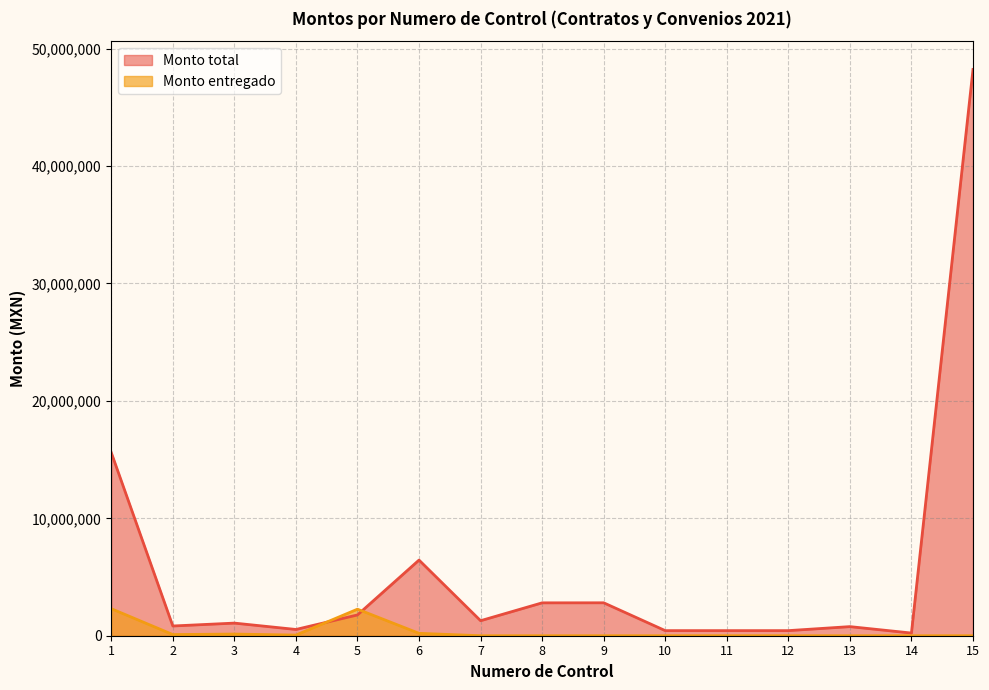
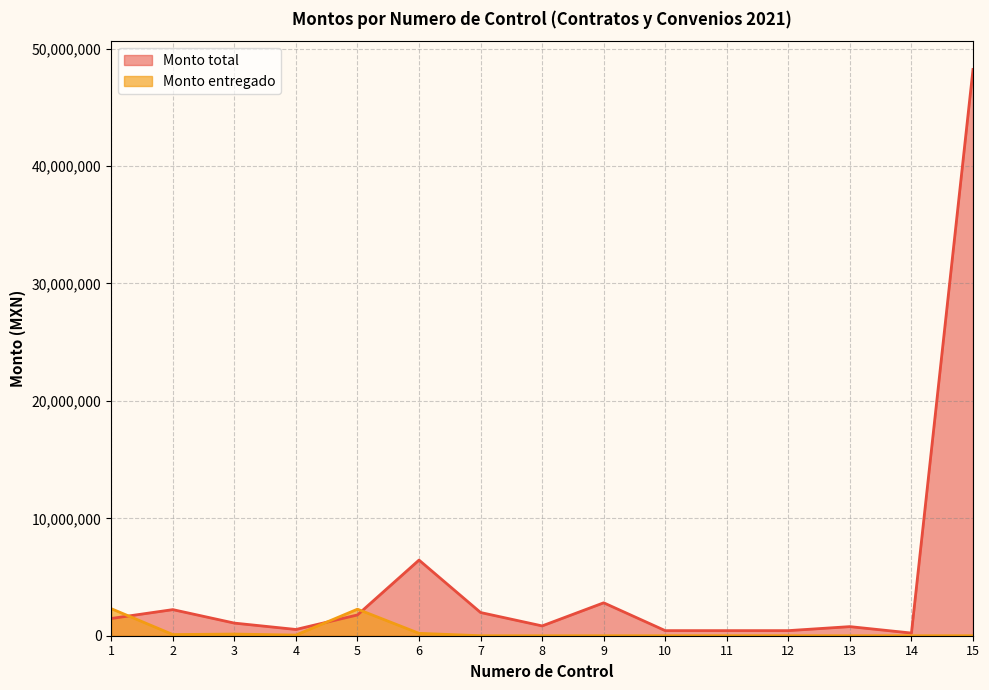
  {
    "Monto total": {
-     "1": "15,600,000",
-     "2": "800,000",
+     "1": "1,500,000",
+     "2": "2,200,000",
      "3": "1,100,000",
      "4": "500,000",
      "5": "1,800,000",
      "6": "6,400,000",
-     "7": "1,300,000",
-     "8": "2,800,000",
+     "7": "2,000,000",
+     "8": "800,000",
      "9": "2,800,000",
      "10": "400,000",
      "11": "400,000",
      "12": "400,000",
      "13": "800,000",
      "14": "200,000",
      "15": "48,200,000"
    },
    "Monto entregado": {
      "1": "2,300,000",
      "2": "100,000",
      "3": "100,000",
      "4": "100,000",
      "5": "2,300,000",
      "6": "200,000",
      "7": "0",
      "8": "0",
      "9": "0",
      "10": "0",
      "11": "0",
      "12": "0",
      "13": "0",
      "14": "0",
      "15": "0"
    }
  }
